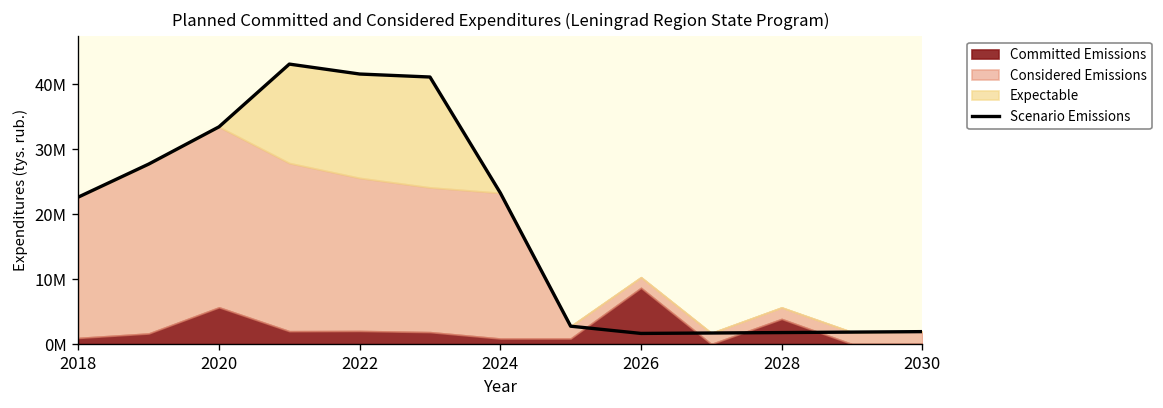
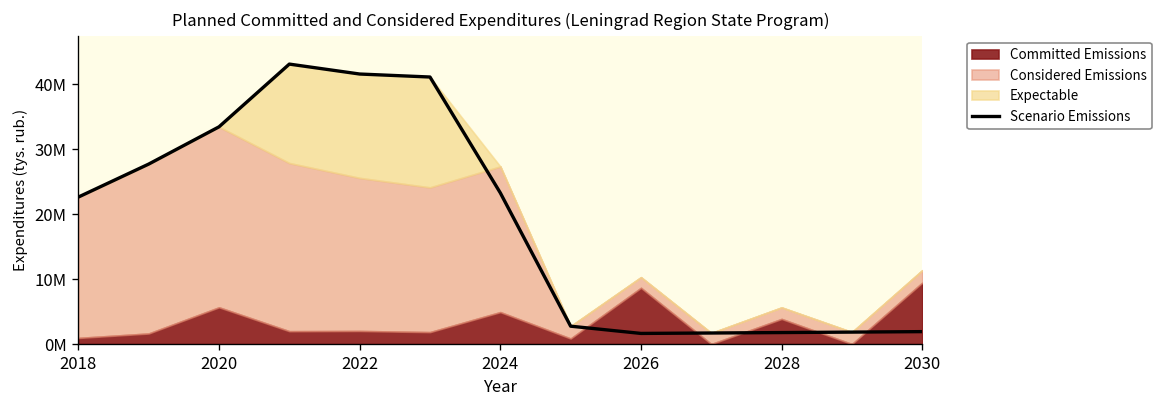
  {
    "Committed Emissions": {
      "2018": 1000000,
      "2020": 6000000,
      "2022": 2000000,
-     "2024": 1000000,
+     "2024": 5000000,
      "2026": 9000000,
      "2028": 4000000,
-     "2030": 0
+     "2030": 9000000
    },
    "Scenario Emissions": {
      "2026": 2000000,
      "2028": 2000000
    }
  }
